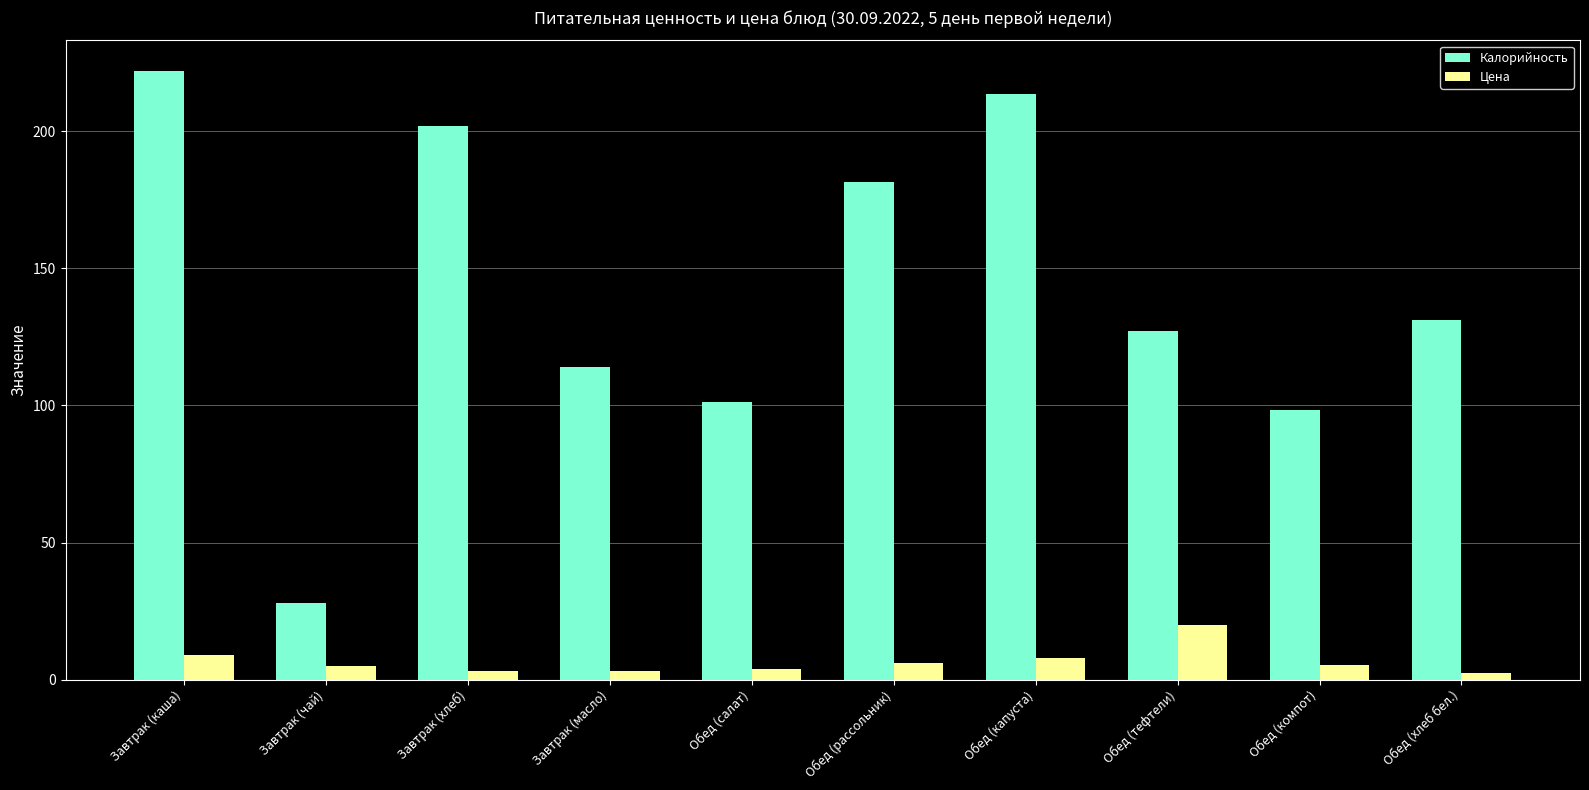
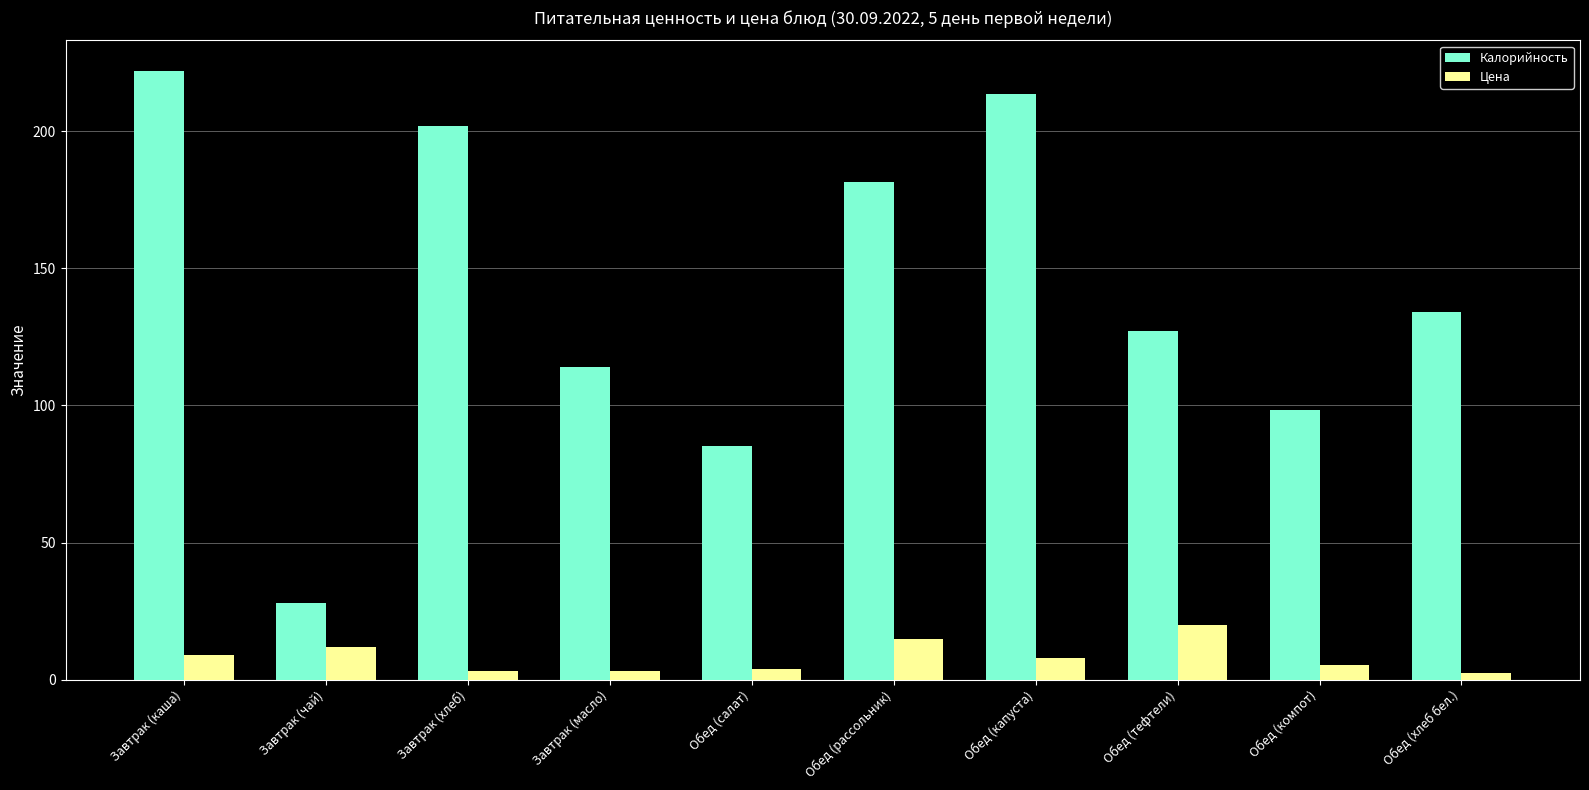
  {
    "Калорийность": {
      "Завтрак (каша)": 222,
      "Завтрак (чай)": 28,
      "Завтрак (хлеб)": 202,
      "Завтрак (масло)": 114,
-     "Обед (салат)": 101,
+     "Обед (салат)": 85,
      "Обед (рассольник)": 182,
      "Обед (капуста)": 214,
      "Обед (тефтели)": 127,
      "Обед (компот)": 98,
-     "Обед (хлеб бел.)": 131
+     "Обед (хлеб бел.)": 134
    },
    "Цена": {
      "Завтрак (каша)": 9,
-     "Завтрак (чай)": 5,
+     "Завтрак (чай)": 12,
      "Завтрак (хлеб)": 3,
      "Завтрак (масло)": 3,
      "Обед (салат)": 4,
-     "Обед (рассольник)": 6,
+     "Обед (рассольник)": 15,
      "Обед (капуста)": 8,
      "Обед (тефтели)": 20,
      "Обед (компот)": 5,
      "Обед (хлеб бел.)": 2
    }
  }
